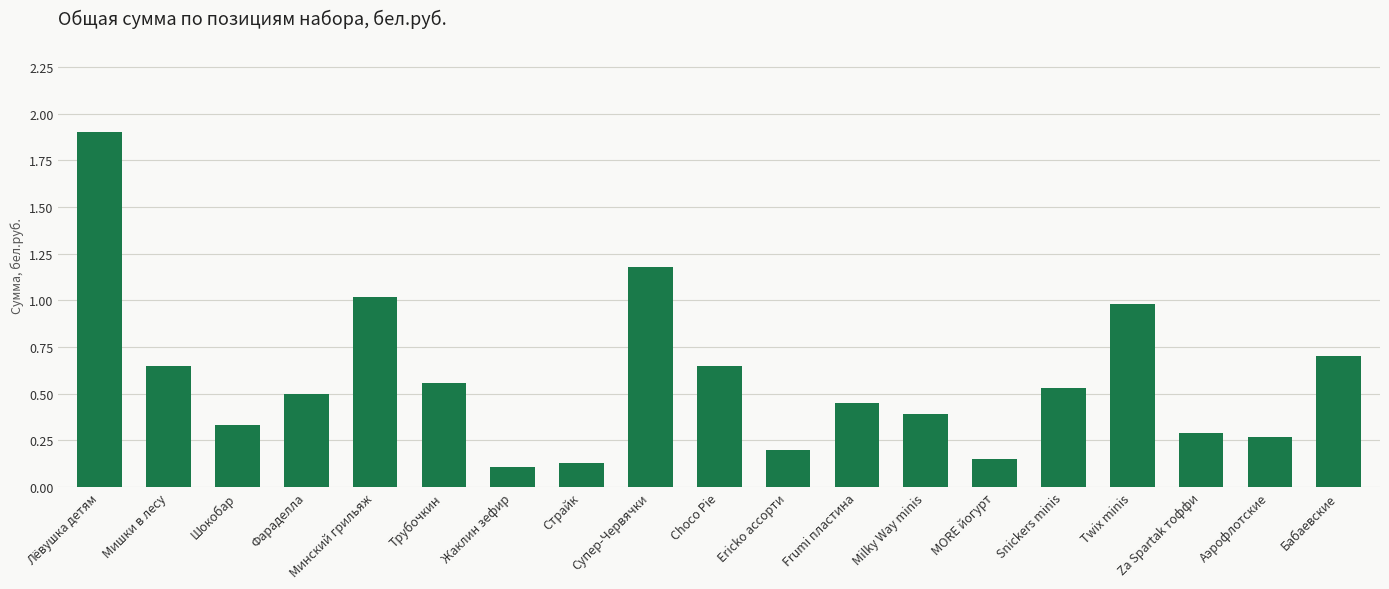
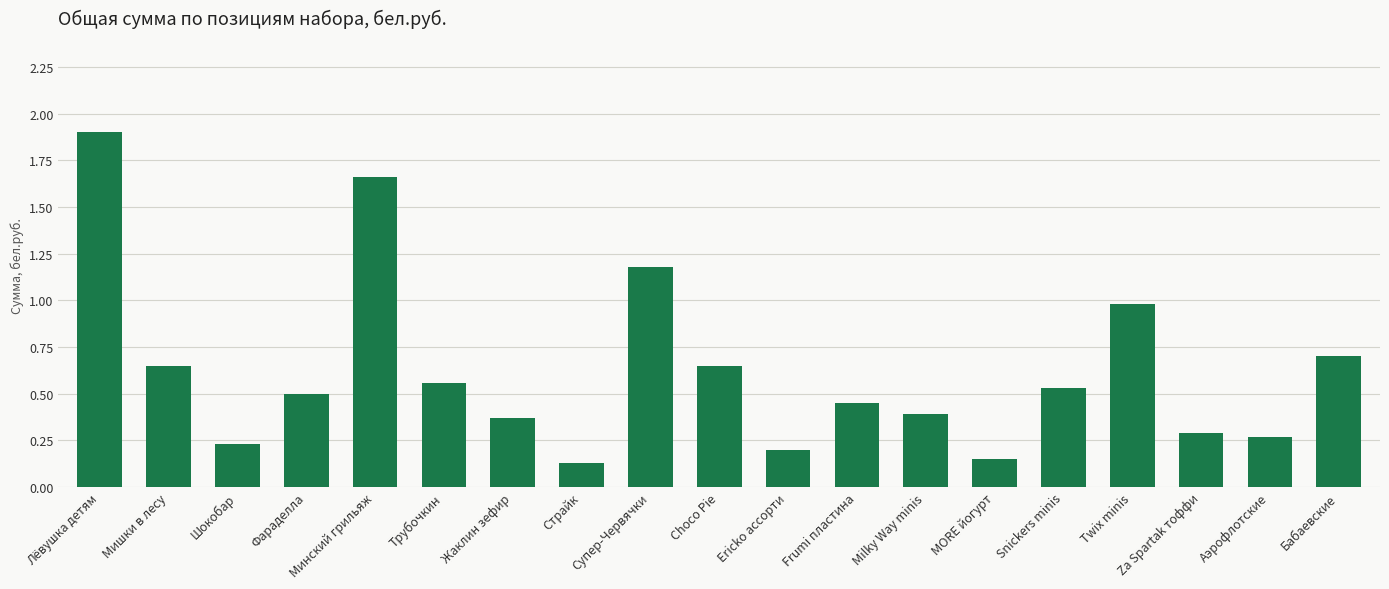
  {
    "Лёвушка детям": 1.90,
    "Мишки в лесу": 0.65,
-   "Шокобар": 0.33,
+   "Шокобар": 0.23,
    "Фараделла": 0.50,
-   "Минский грильяж": 1.02,
+   "Минский грильяж": 1.66,
    "Трубочкин": 0.56,
-   "Жаклин зефир": 0.11,
+   "Жаклин зефир": 0.37,
    "Страйк": 0.13,
    "Супер-Червячки": 1.18,
    "Choco Pie": 0.65,
    "Ericko ассорти": 0.20,
    "Frumi пластина": 0.45,
    "Milky Way minis": 0.39,
    "MORE йогурт": 0.15,
    "Snickers minis": 0.53,
    "Twix minis": 0.98,
    "Za Spartak тоффи": 0.29,
    "Аэрофлотские": 0.27,
    "Бабаевские": 0.70
  }
